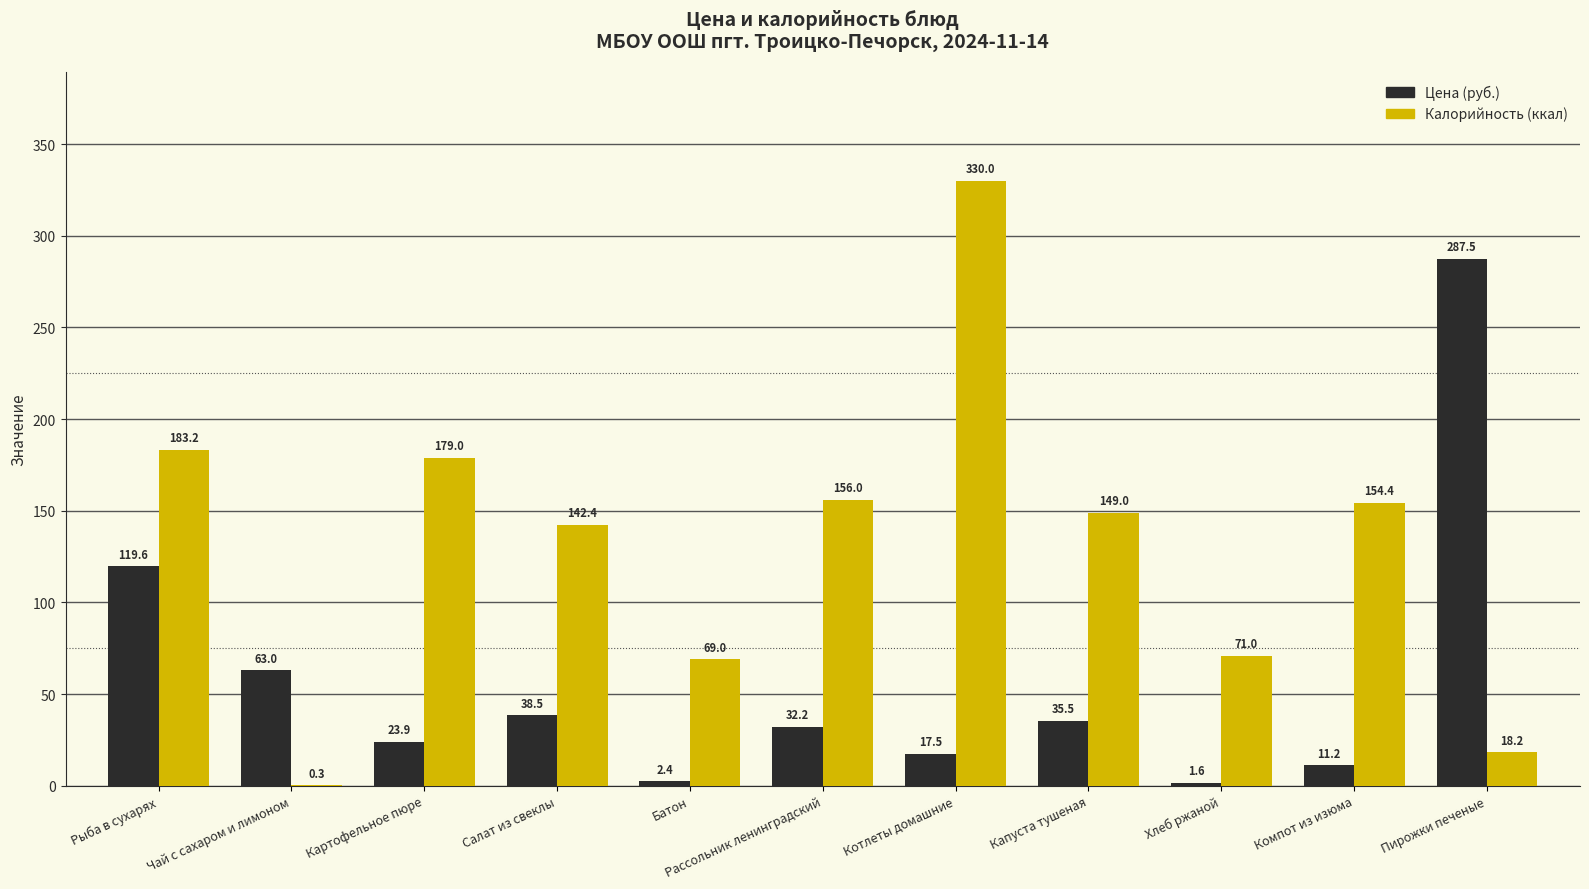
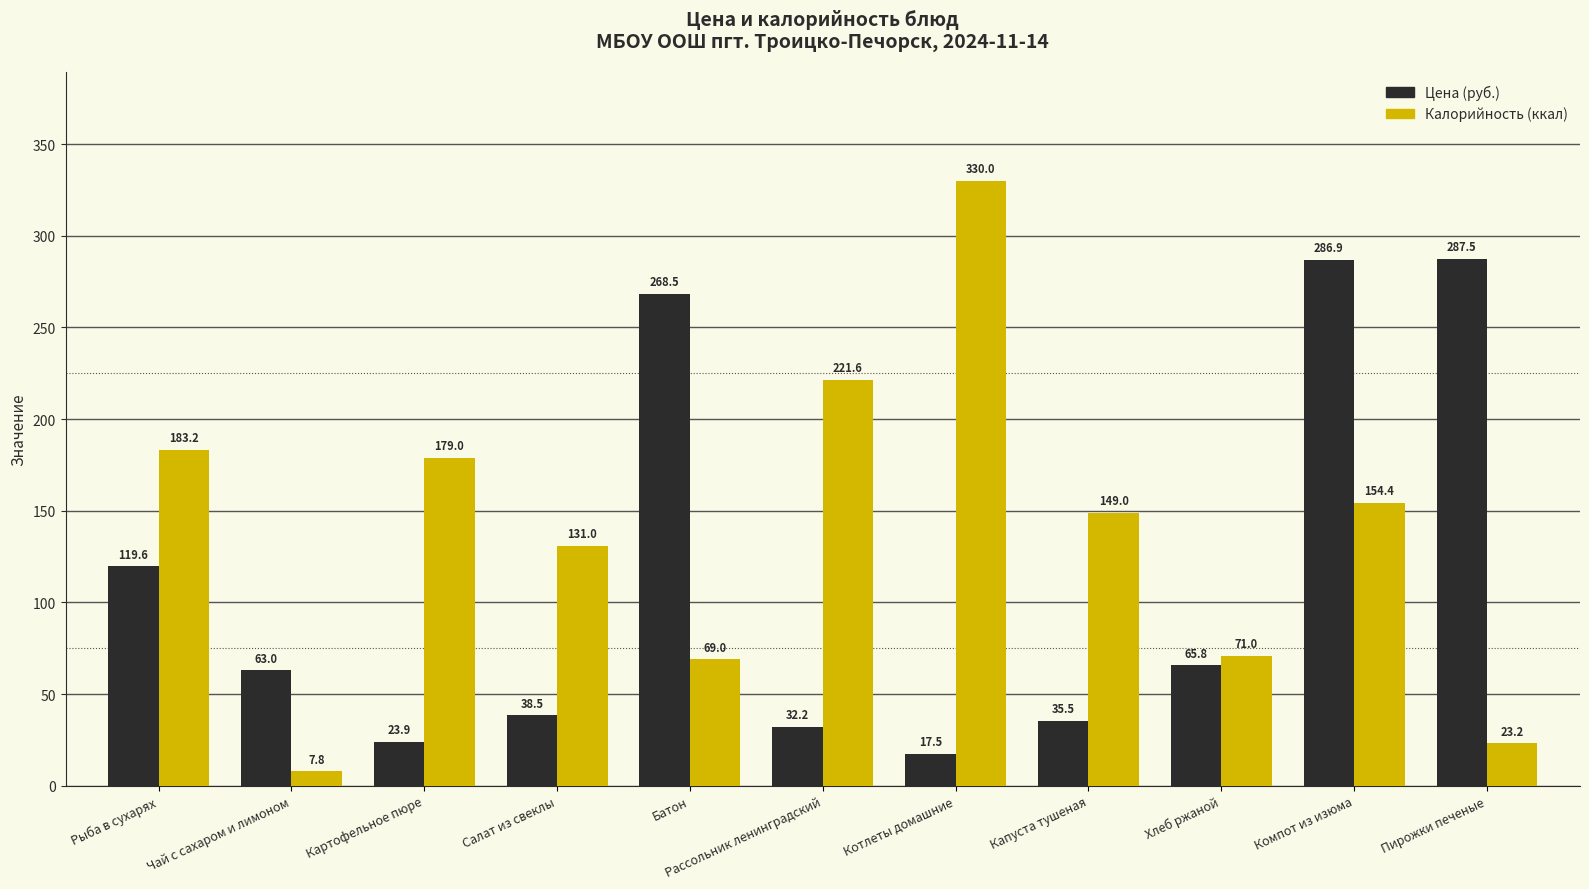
  {
    "Цена (руб.)": {
      "Рыба в сухарях": 119.6,
      "Чай с сахаром и лимоном": 63.0,
      "Картофельное пюре": 23.9,
      "Салат из свеклы": 38.5,
-     "Батон": 2.4,
+     "Батон": 268.5,
      "Рассольник ленинградский": 32.2,
      "Котлеты домашние": 17.5,
      "Капуста тушеная": 35.5,
-     "Хлеб ржаной": 1.6,
-     "Компот из изюма": 11.2,
+     "Хлеб ржаной": 65.8,
+     "Компот из изюма": 286.9,
      "Пирожки печеные": 287.5
    },
    "Калорийность (ккал)": {
      "Рыба в сухарях": 183.2,
-     "Чай с сахаром и лимоном": 0.3,
+     "Чай с сахаром и лимоном": 7.8,
      "Картофельное пюре": 179.0,
-     "Салат из свеклы": 142.4,
+     "Салат из свеклы": 131.0,
      "Батон": 69.0,
-     "Рассольник ленинградский": 156.0,
+     "Рассольник ленинградский": 221.6,
      "Котлеты домашние": 330.0,
      "Капуста тушеная": 149.0,
      "Хлеб ржаной": 71.0,
      "Компот из изюма": 154.4,
-     "Пирожки печеные": 18.2
+     "Пирожки печеные": 23.2
    }
  }
